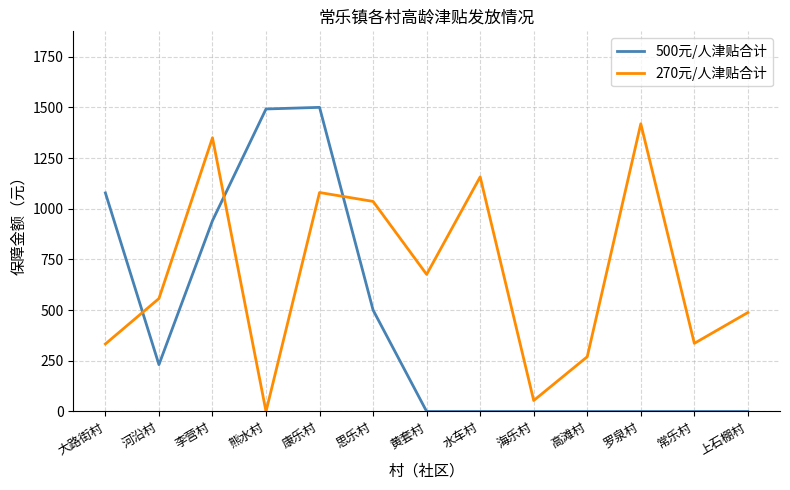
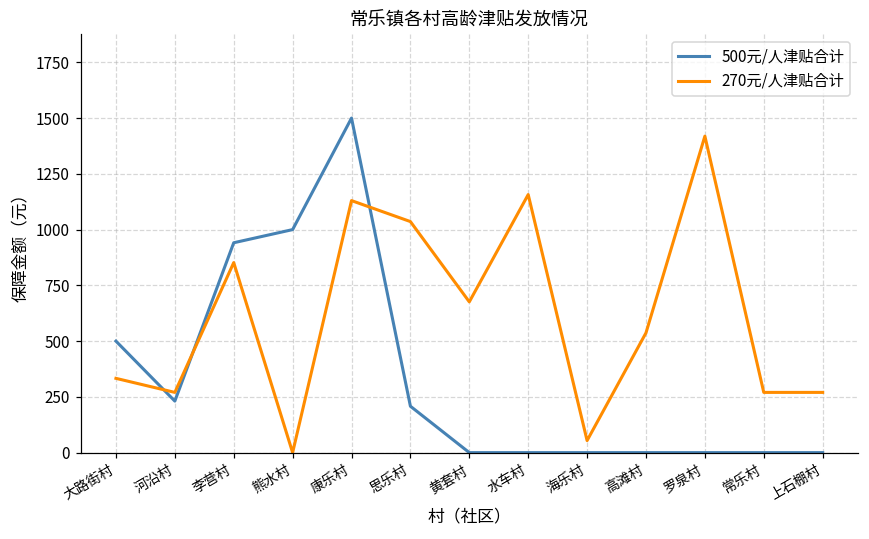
  {
    "500元/人津贴合计": {
-     "大路街村": 1080,
+     "大路街村": 500,
      "河沿村": 230,
      "李营村": 940,
-     "熊水村": 1490,
+     "熊水村": 1000,
      "康乐村": 1500,
-     "思乐村": 500,
+     "思乐村": 210,
      "黄套村": 0,
      "水车村": 0,
      "海乐村": 0,
      "高滩村": 0,
      "罗泉村": 0,
      "常乐村": 0,
      "上石棚村": 0
    },
    "270元/人津贴合计": {
      "大路街村": 330,
-     "河沿村": 560,
-     "李营村": 1350,
+     "河沿村": 270,
+     "李营村": 850,
      "熊水村": 0,
-     "康乐村": 1080,
+     "康乐村": 1130,
      "思乐村": 1040,
      "黄套村": 680,
      "水车村": 1160,
      "海乐村": 50,
-     "高滩村": 270,
+     "高滩村": 540,
      "罗泉村": 1420,
-     "常乐村": 340,
-     "上石棚村": 490
+     "常乐村": 270,
+     "上石棚村": 270
    }
  }
